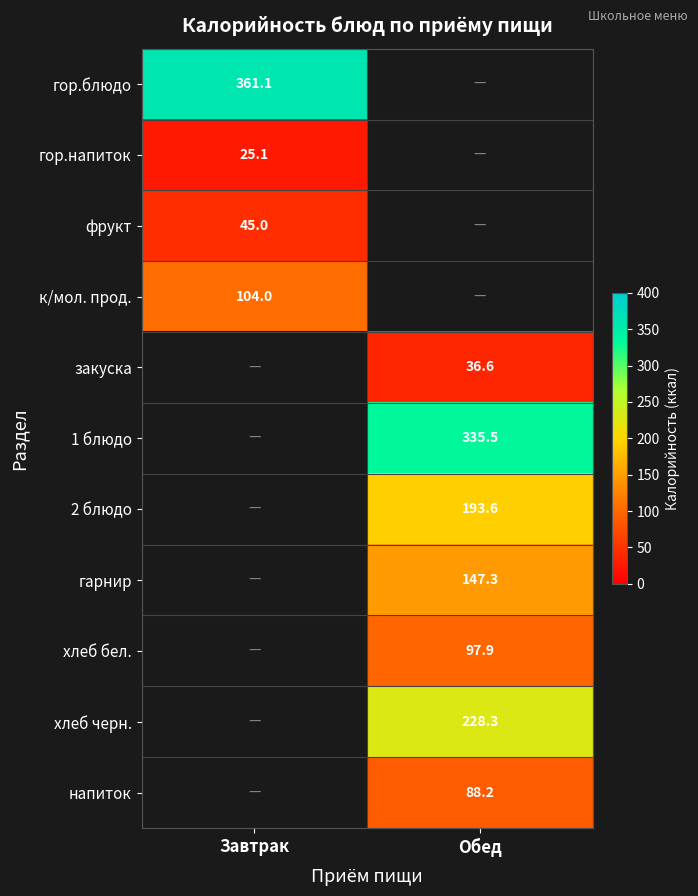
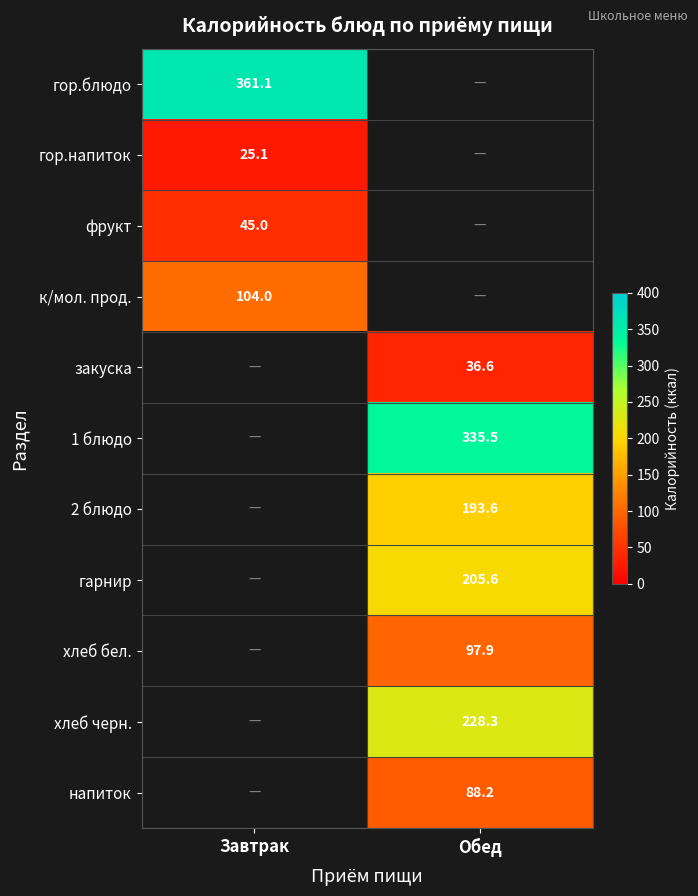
  {
    "гор.блюдо": {
      "Завтрак": 361.1
    },
    "гор.напиток": {
      "Завтрак": 25.1
    },
    "фрукт": {
      "Завтрак": 45.0
    },
    "к/мол. прод.": {
      "Завтрак": 104.0
    },
    "закуска": {
      "Обед": 36.6
    },
    "1 блюдо": {
      "Обед": 335.5
    },
    "2 блюдо": {
      "Обед": 193.6
    },
    "гарнир": {
-     "Обед": 147.3
+     "Обед": 205.6
    },
    "хлеб бел.": {
      "Обед": 97.9
    },
    "хлеб черн.": {
      "Обед": 228.3
    },
    "напиток": {
      "Обед": 88.2
    }
  }
